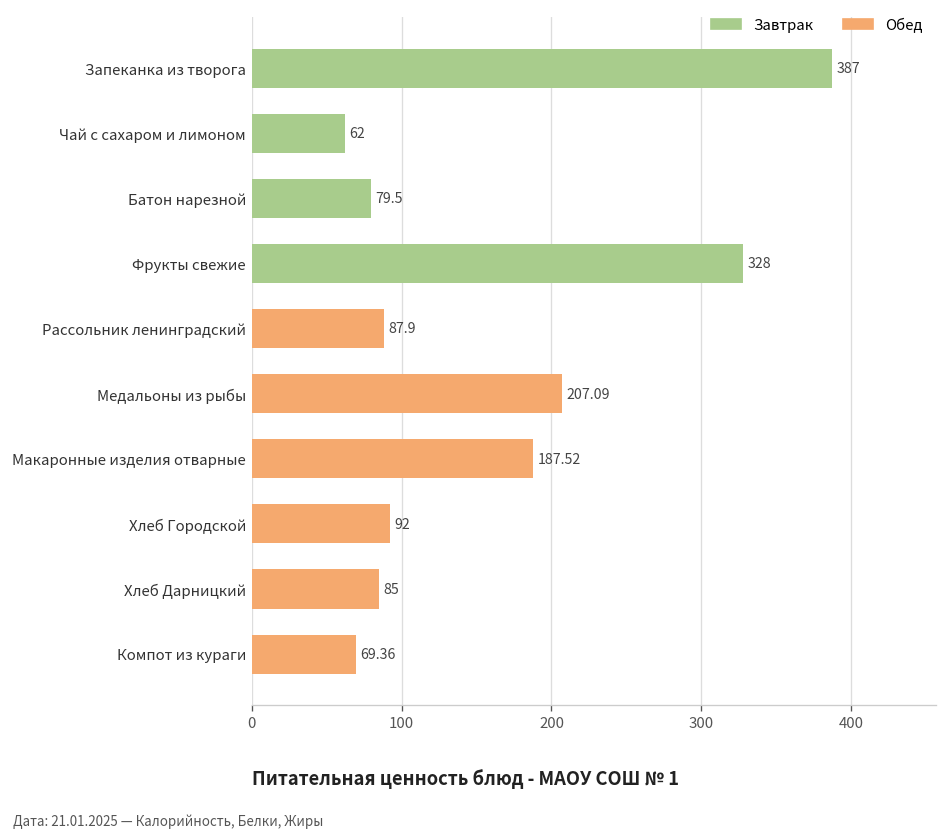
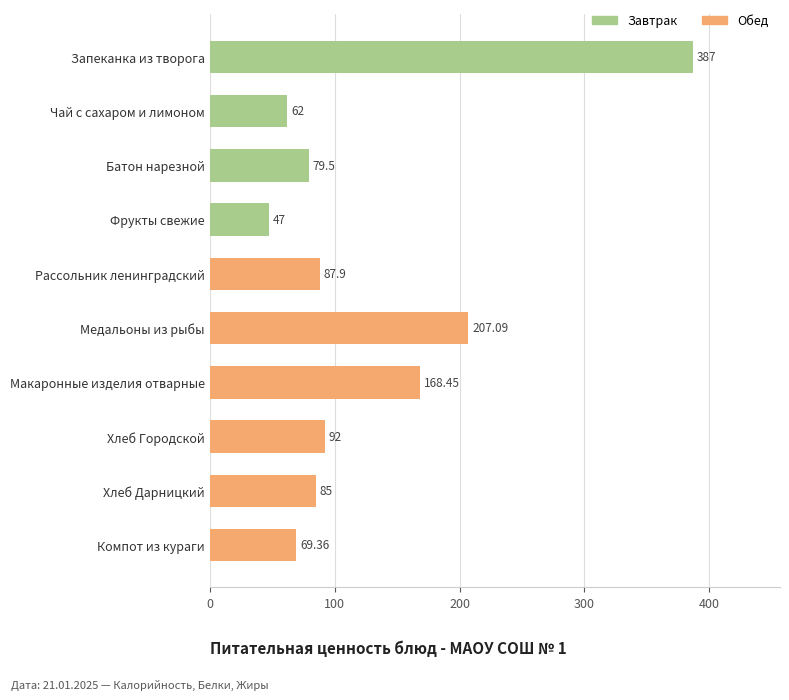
  {
    "Запеканка из творога": 387,
    "Чай с сахаром и лимоном": 62,
    "Батон нарезной": 79.5,
-   "Фрукты свежие": 328,
+   "Фрукты свежие": 47,
    "Рассольник ленинградский": 87.9,
    "Медальоны из рыбы": 207.09,
-   "Макаронные изделия отварные": 187.52,
+   "Макаронные изделия отварные": 168.45,
    "Хлеб Городской": 92,
    "Хлеб Дарницкий": 85,
    "Компот из кураги": 69.36
  }
